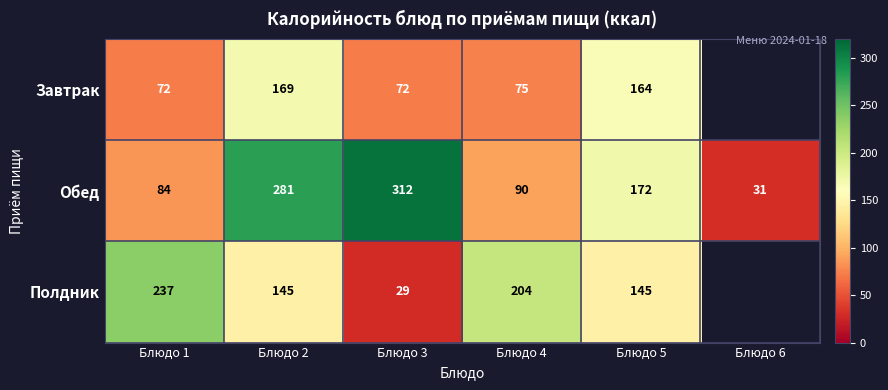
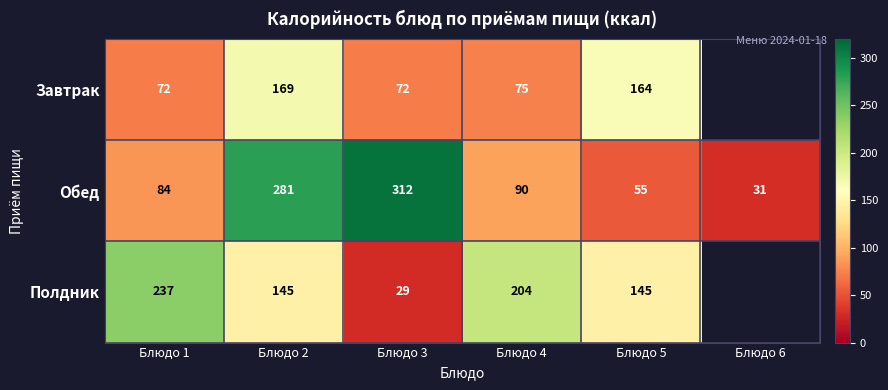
  {
    "Завтрак": {
      "Блюдо 1": 72,
      "Блюдо 2": 169,
      "Блюдо 3": 72,
      "Блюдо 4": 75,
      "Блюдо 5": 164
    },
    "Обед": {
      "Блюдо 1": 84,
      "Блюдо 2": 281,
      "Блюдо 3": 312,
      "Блюдо 4": 90,
-     "Блюдо 5": 172,
+     "Блюдо 5": 55,
      "Блюдо 6": 31
    },
    "Полдник": {
      "Блюдо 1": 237,
      "Блюдо 2": 145,
      "Блюдо 3": 29,
      "Блюдо 4": 204,
      "Блюдо 5": 145
    }
  }
